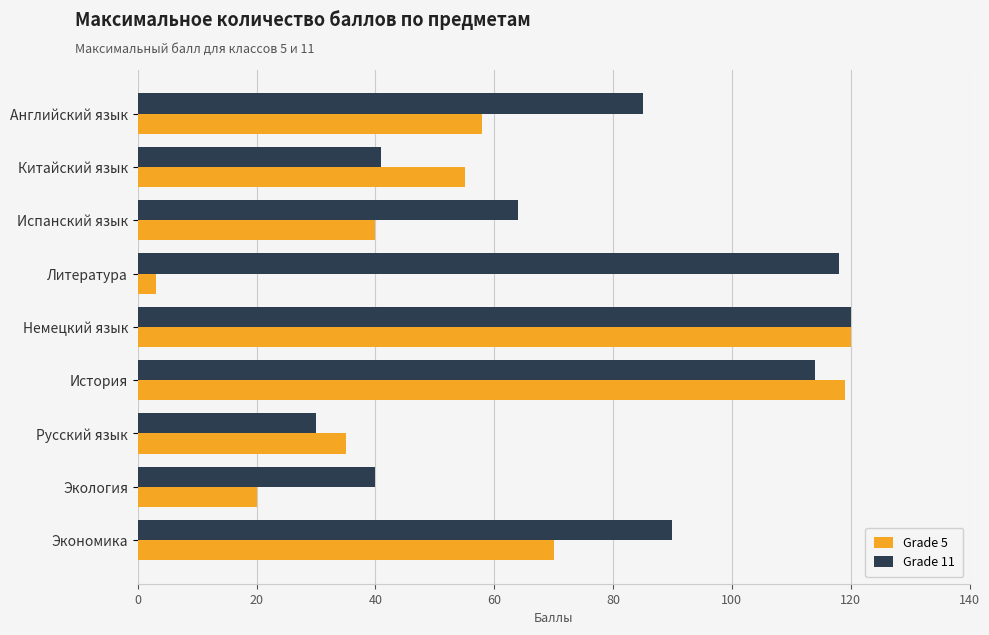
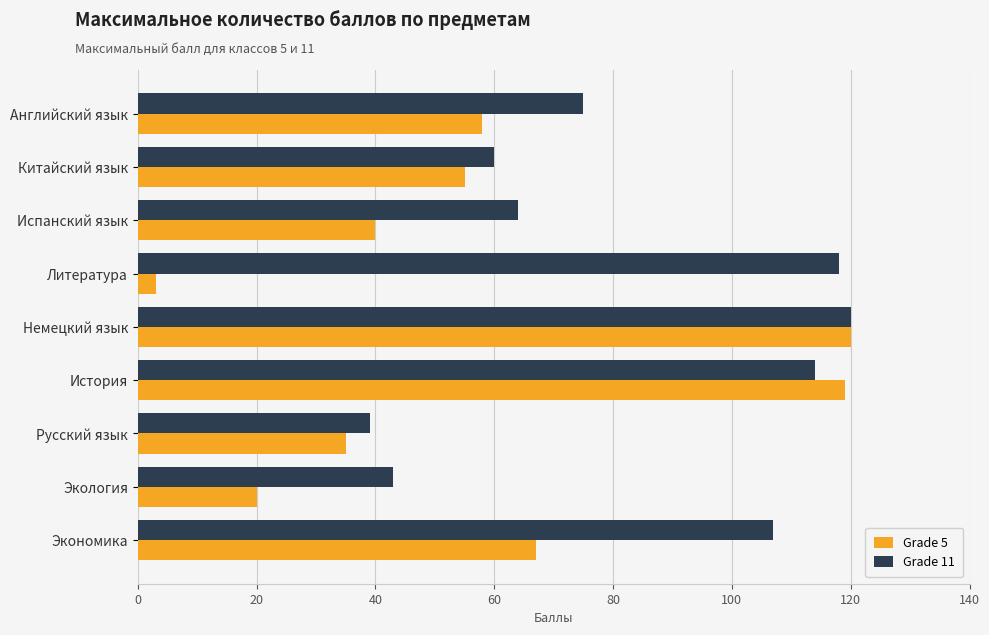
  {
    "Grade 5": {
      "Английский язык": 58,
      "Китайский язык": 55,
      "Испанский язык": 40,
      "Литература": 3,
      "Немецкий язык": 120,
      "История": 119,
      "Русский язык": 35,
      "Экология": 20,
-     "Экономика": 70
+     "Экономика": 67
    },
    "Grade 11": {
-     "Английский язык": 85,
-     "Китайский язык": 41,
+     "Английский язык": 75,
+     "Китайский язык": 60,
      "Испанский язык": 64,
      "Литература": 118,
      "Немецкий язык": 120,
      "История": 114,
-     "Русский язык": 30,
-     "Экология": 40,
-     "Экономика": 90
+     "Русский язык": 39,
+     "Экология": 43,
+     "Экономика": 107
    }
  }
